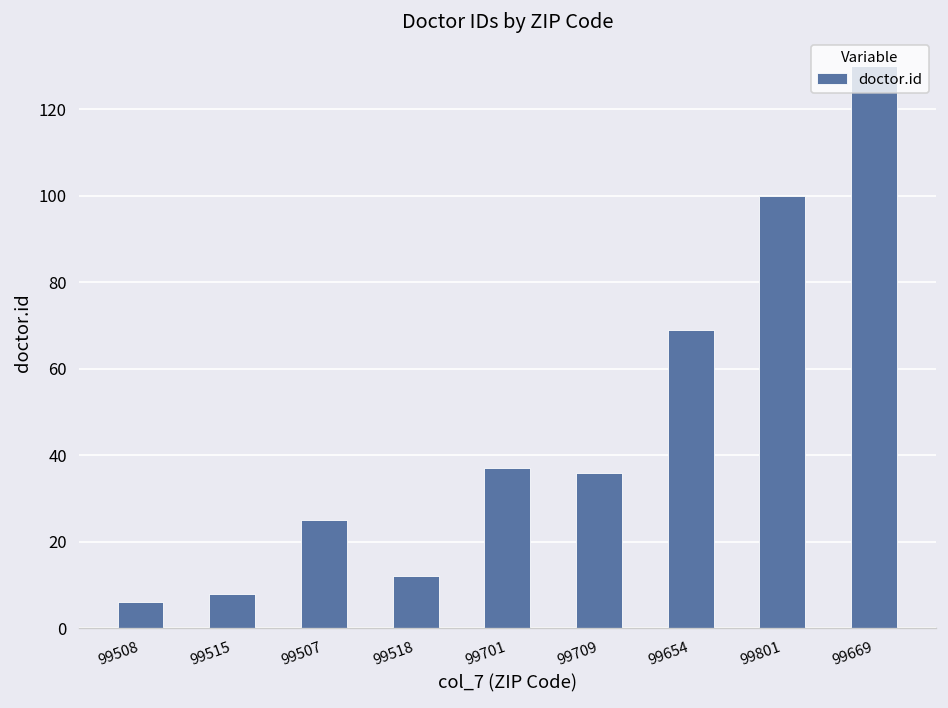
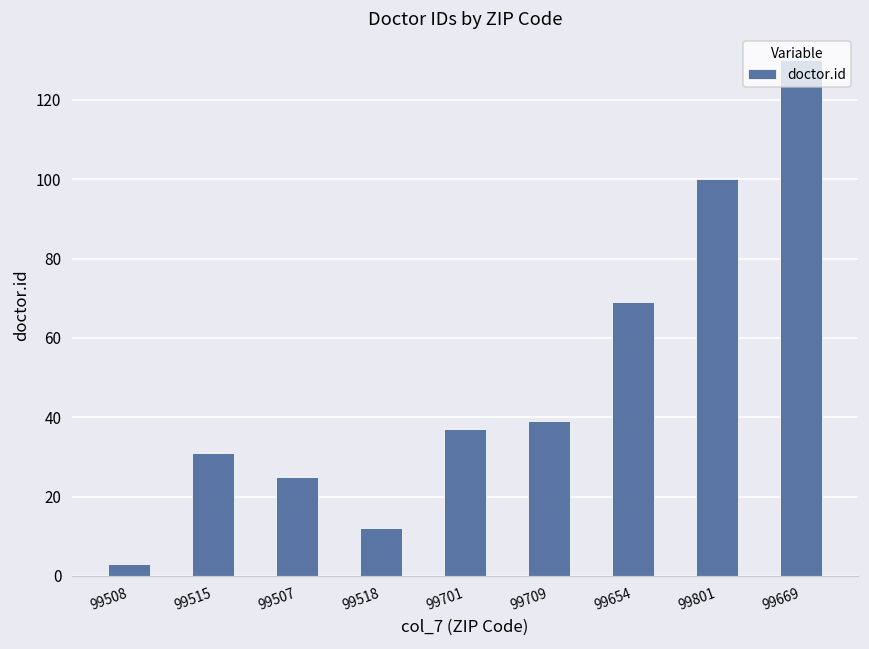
  {
-   "99508": 6,
-   "99515": 8,
+   "99508": 3,
+   "99515": 31,
    "99507": 25,
    "99518": 12,
    "99701": 37,
-   "99709": 36,
+   "99709": 39,
    "99654": 69,
    "99801": 100
  }
